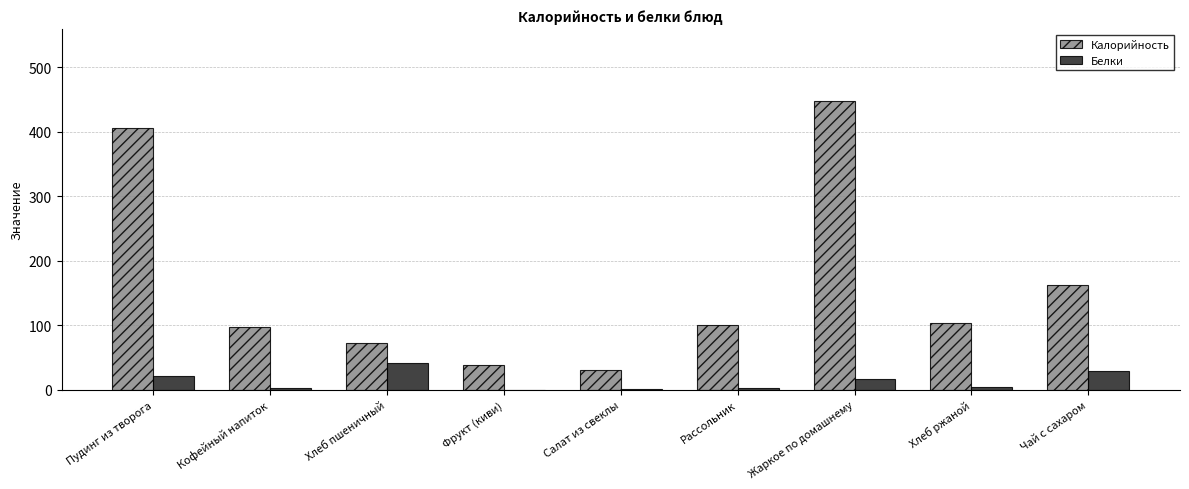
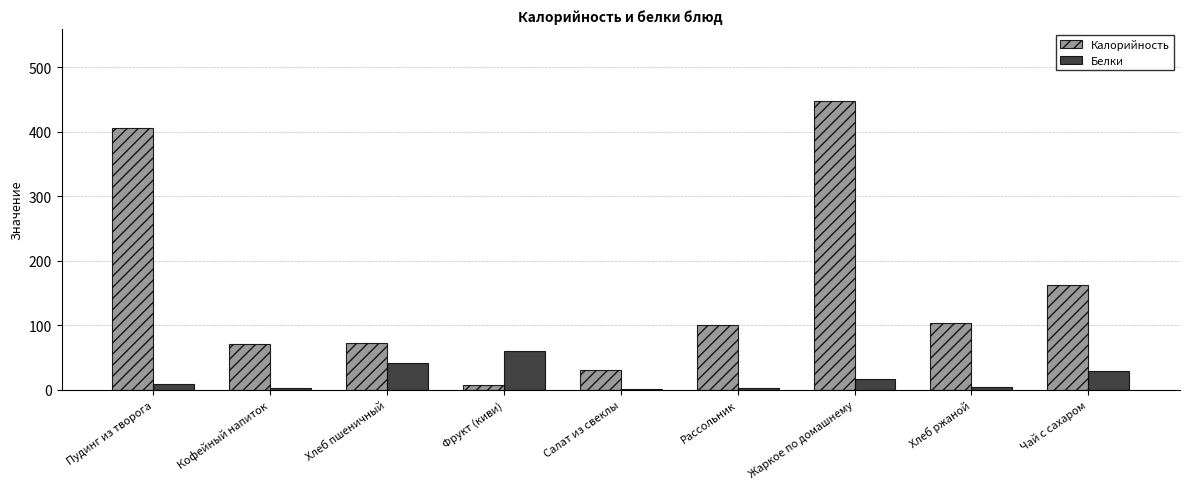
  {
    "Калорийность": {
      "Пудинг из творога": 410,
-     "Кофейный напиток": 100,
+     "Кофейный напиток": 70,
      "Хлеб пшеничный": 70,
-     "Фрукт (киви)": 40,
+     "Фрукт (киви)": 10,
      "Салат из свеклы": 30,
      "Рассольник": 100,
      "Жаркое по домашнему": 450,
      "Хлеб ржаной": 100,
      "Чай с сахаром": 160
    },
    "Белки": {
-     "Пудинг из творога": 20,
+     "Пудинг из творога": 10,
      "Хлеб пшеничный": 40,
-     "Фрукт (киви)": 0,
+     "Фрукт (киви)": 60,
      "Жаркое по домашнему": 20,
      "Хлеб ржаной": 0,
      "Чай с сахаром": 30
    }
  }
